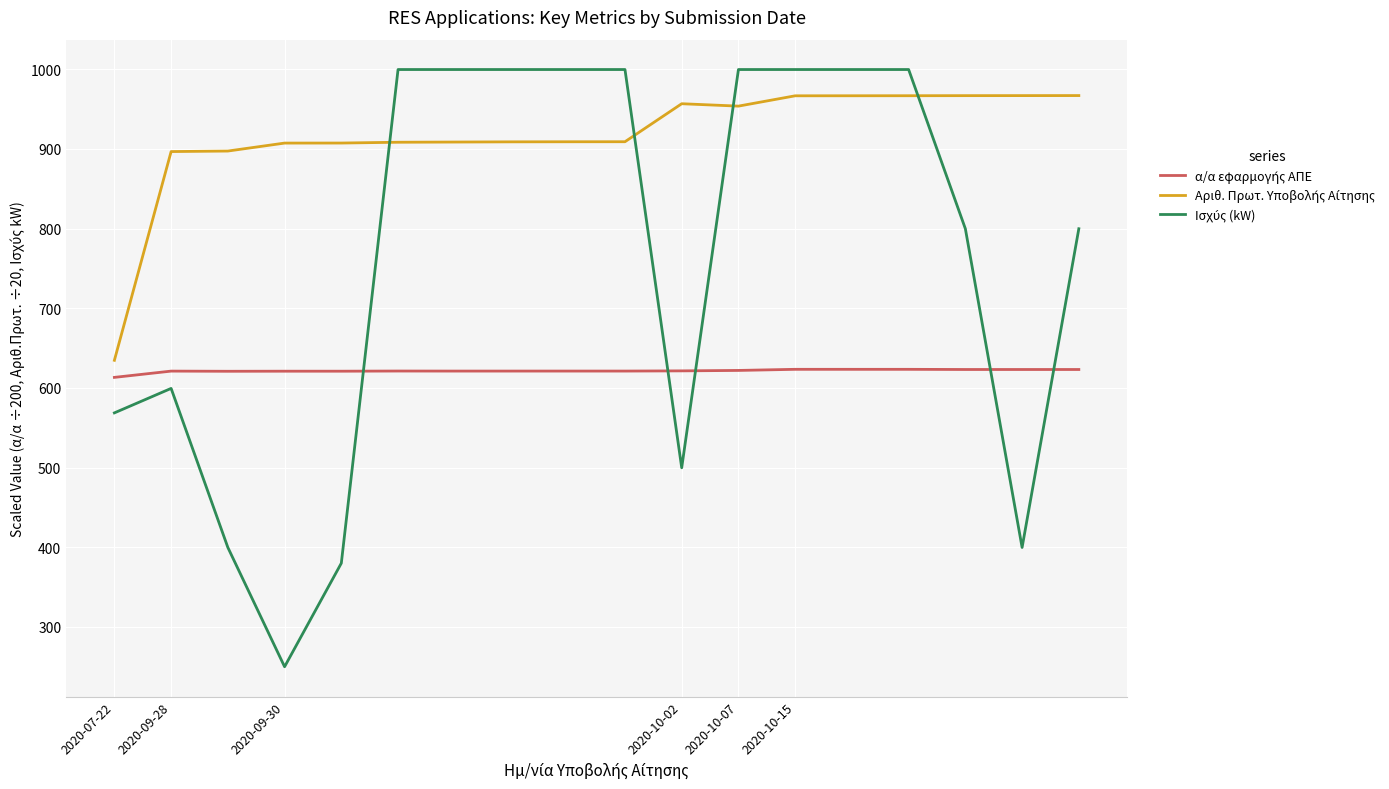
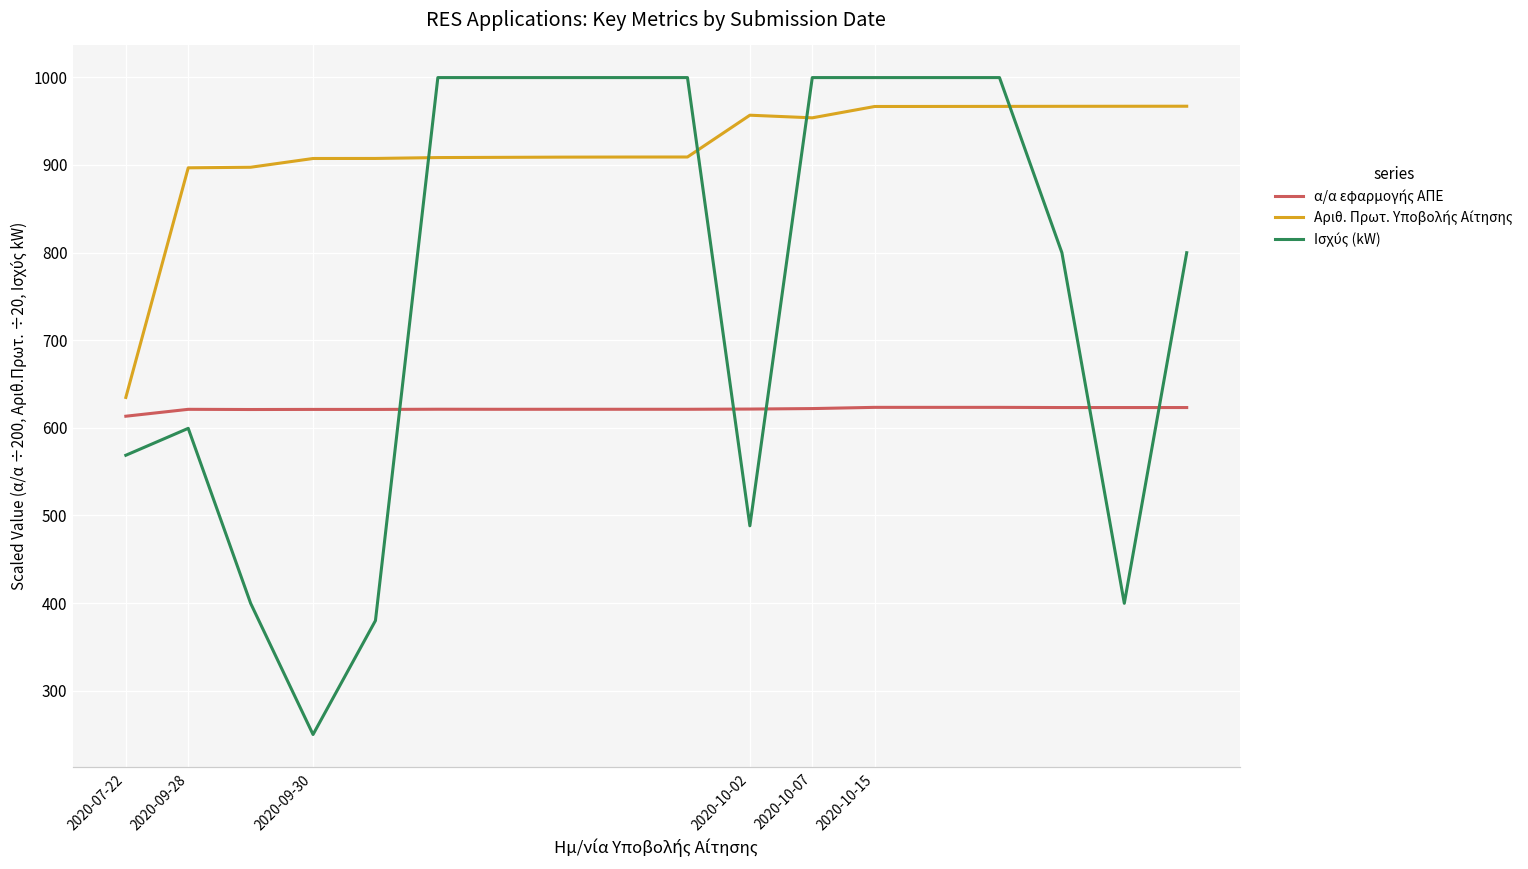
  {
    "α/α εφαρμογής ΑΠΕ": {
      "2020-07-22": 610,
      "2020-10-02": 620,
      "2020-10-07": 620
    },
    "Αριθ. Πρωτ. Υποβολής Αίτησης": {
      "2020-07-22": 630,
      "2020-10-02": 960,
      "2020-10-07": 950
    },
    "Ισχύς (kW)": {
      "2020-07-22": 570,
-     "2020-10-02": 500,
+     "2020-10-02": 490,
      "2020-10-07": 1000
    }
  }
